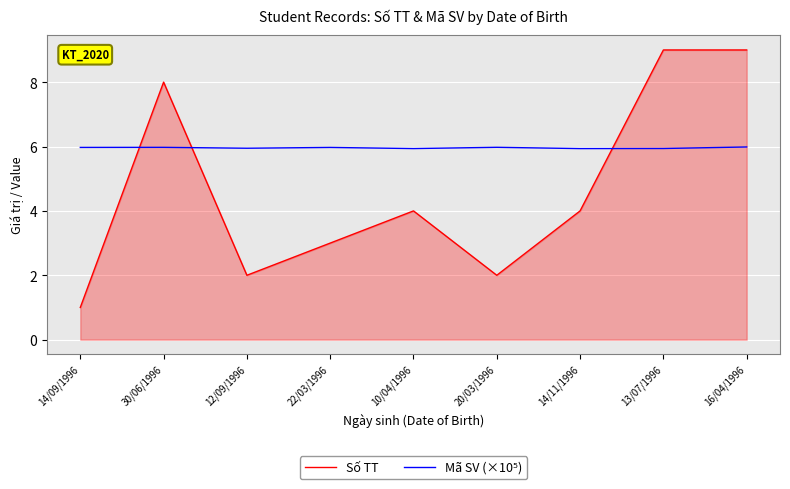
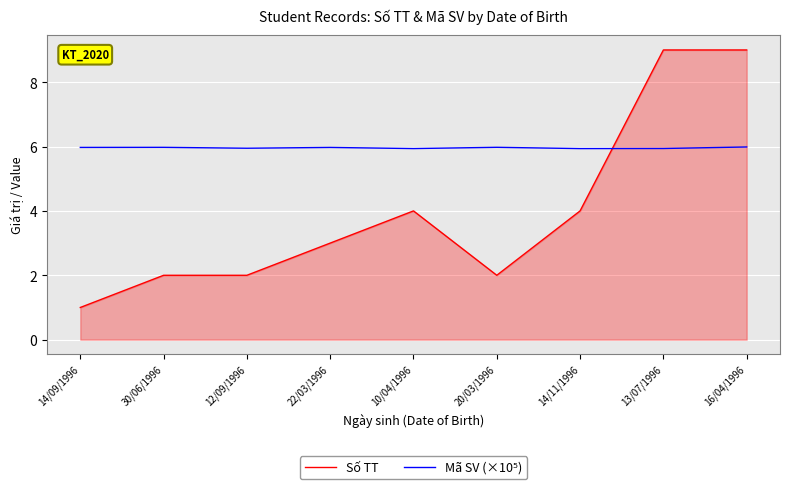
  {
    "Số TT": {
      "14/09/1996": 1,
-     "30/06/1996": 8,
+     "30/06/1996": 2,
      "12/09/1996": 2,
      "22/03/1996": 3,
      "10/04/1996": 4,
      "20/03/1996": 2,
      "14/11/1996": 4,
      "13/07/1996": 9,
      "16/04/1996": 9
    },
    "Mã SV (×10⁵)": {
      "14/09/1996": 6,
      "30/06/1996": 6,
      "12/09/1996": 6,
      "22/03/1996": 6,
      "10/04/1996": 6,
      "20/03/1996": 6,
      "14/11/1996": 6,
      "13/07/1996": 6,
      "16/04/1996": 6
    }
  }
